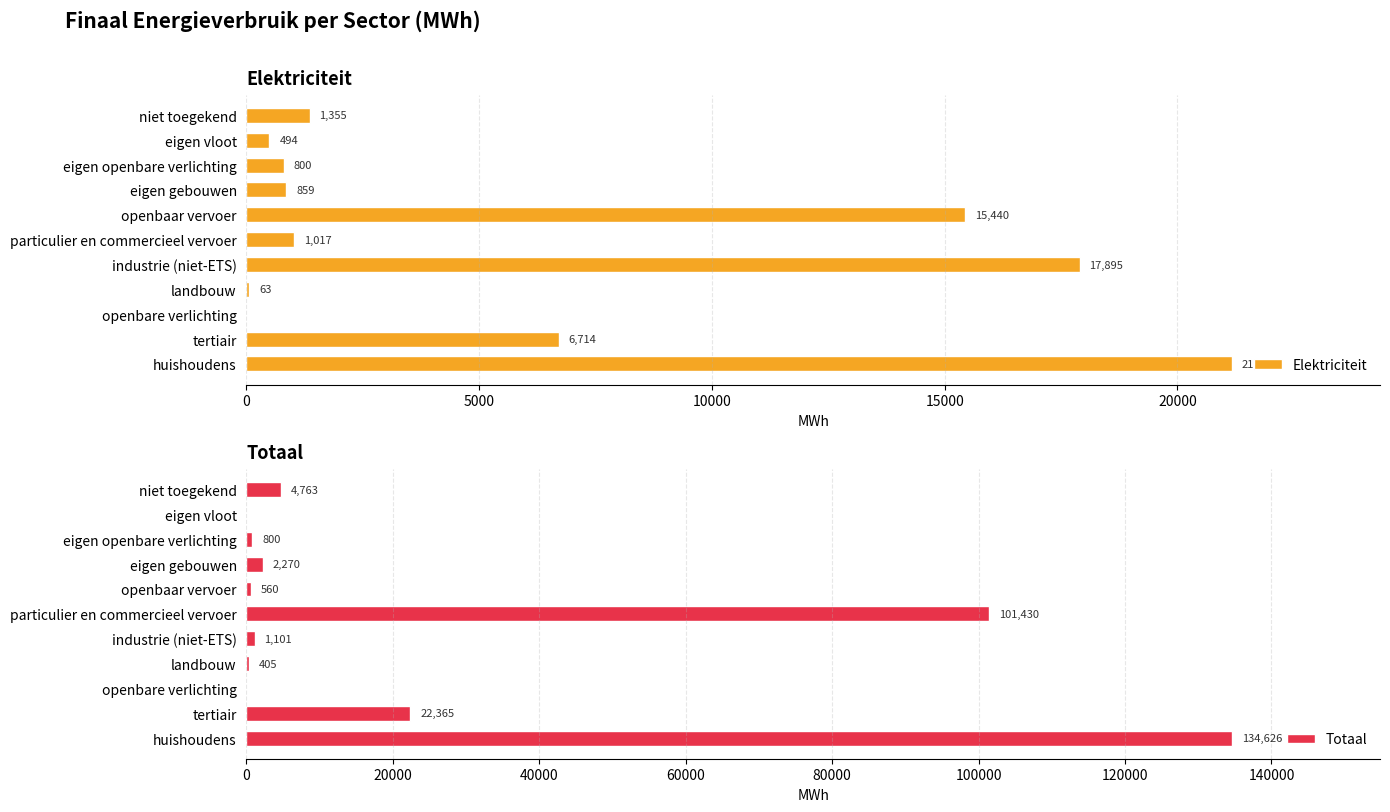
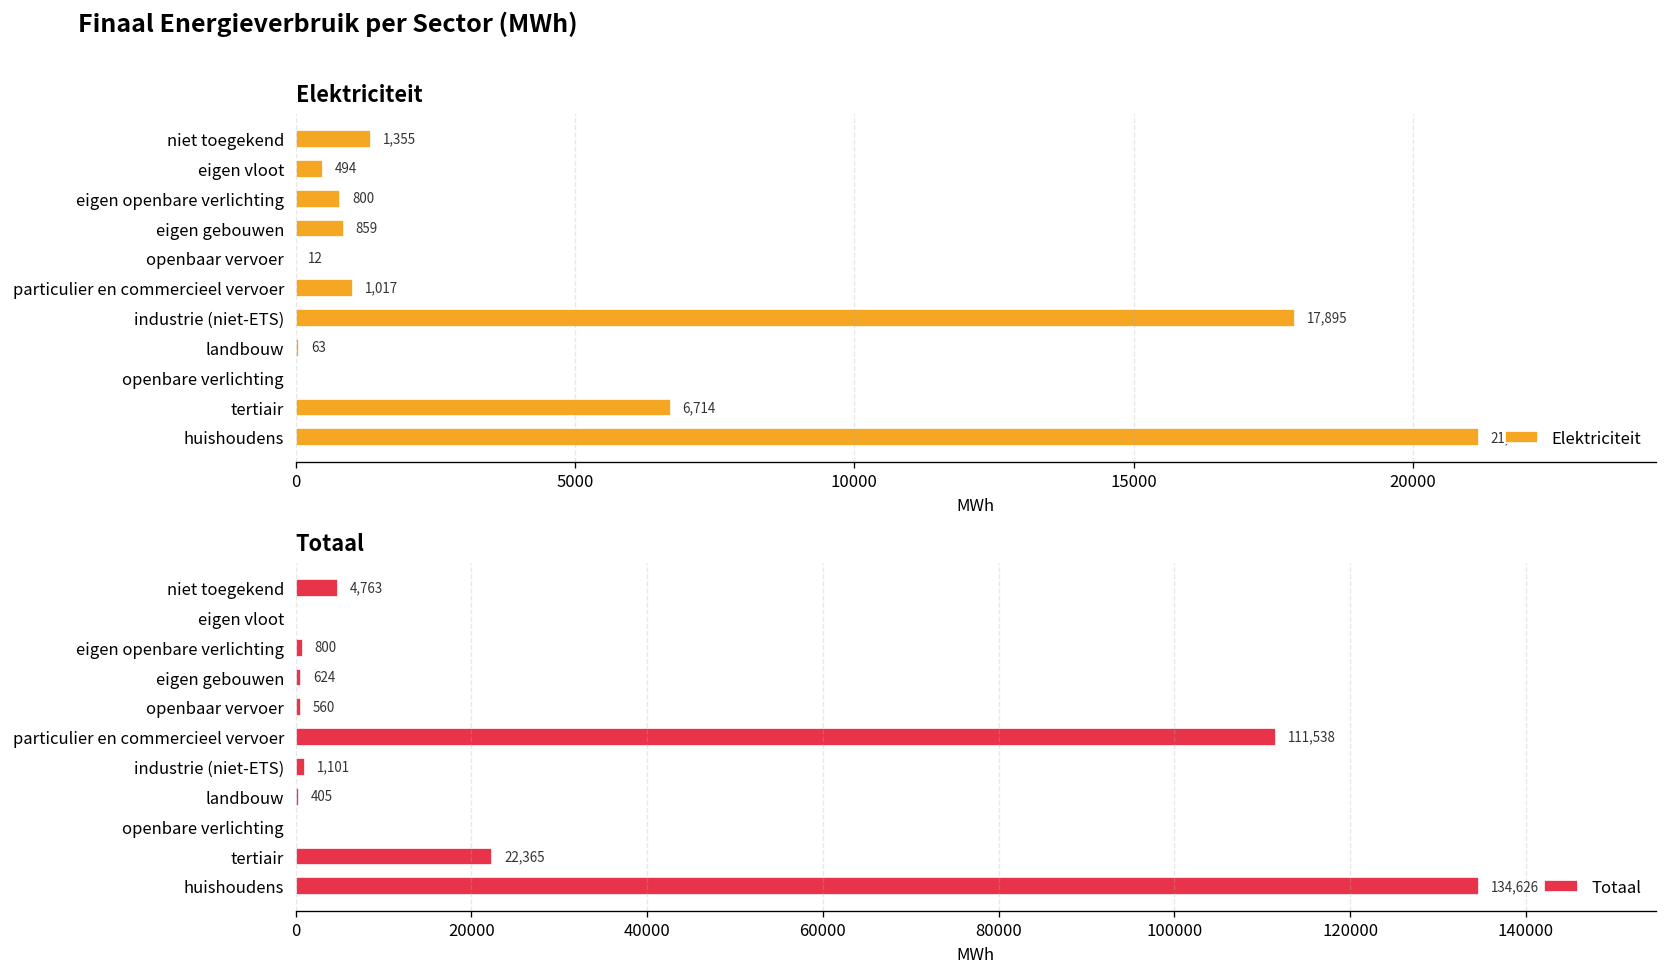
  {
    "Elektriciteit": {
      "niet toegekend": "1,355",
      "eigen vloot": "494",
      "eigen openbare verlichting": "800",
      "eigen gebouwen": "859",
-     "openbaar vervoer": "15,440",
+     "openbaar vervoer": "12",
      "particulier en commercieel vervoer": "1,017",
      "industrie (niet-ETS)": "17,895",
      "landbouw": "63",
      "tertiair": "6,714",
      "huishoudens": "21,174"
    },
    "Totaal": {
      "niet toegekend": "4,763",
      "eigen openbare verlichting": "800",
-     "eigen gebouwen": "2,270",
+     "eigen gebouwen": "624",
      "openbaar vervoer": "560",
-     "particulier en commercieel vervoer": "101,430",
+     "particulier en commercieel vervoer": "111,538",
      "industrie (niet-ETS)": "1,101",
      "landbouw": "405",
      "tertiair": "22,365",
      "huishoudens": "134,626"
    }
  }
